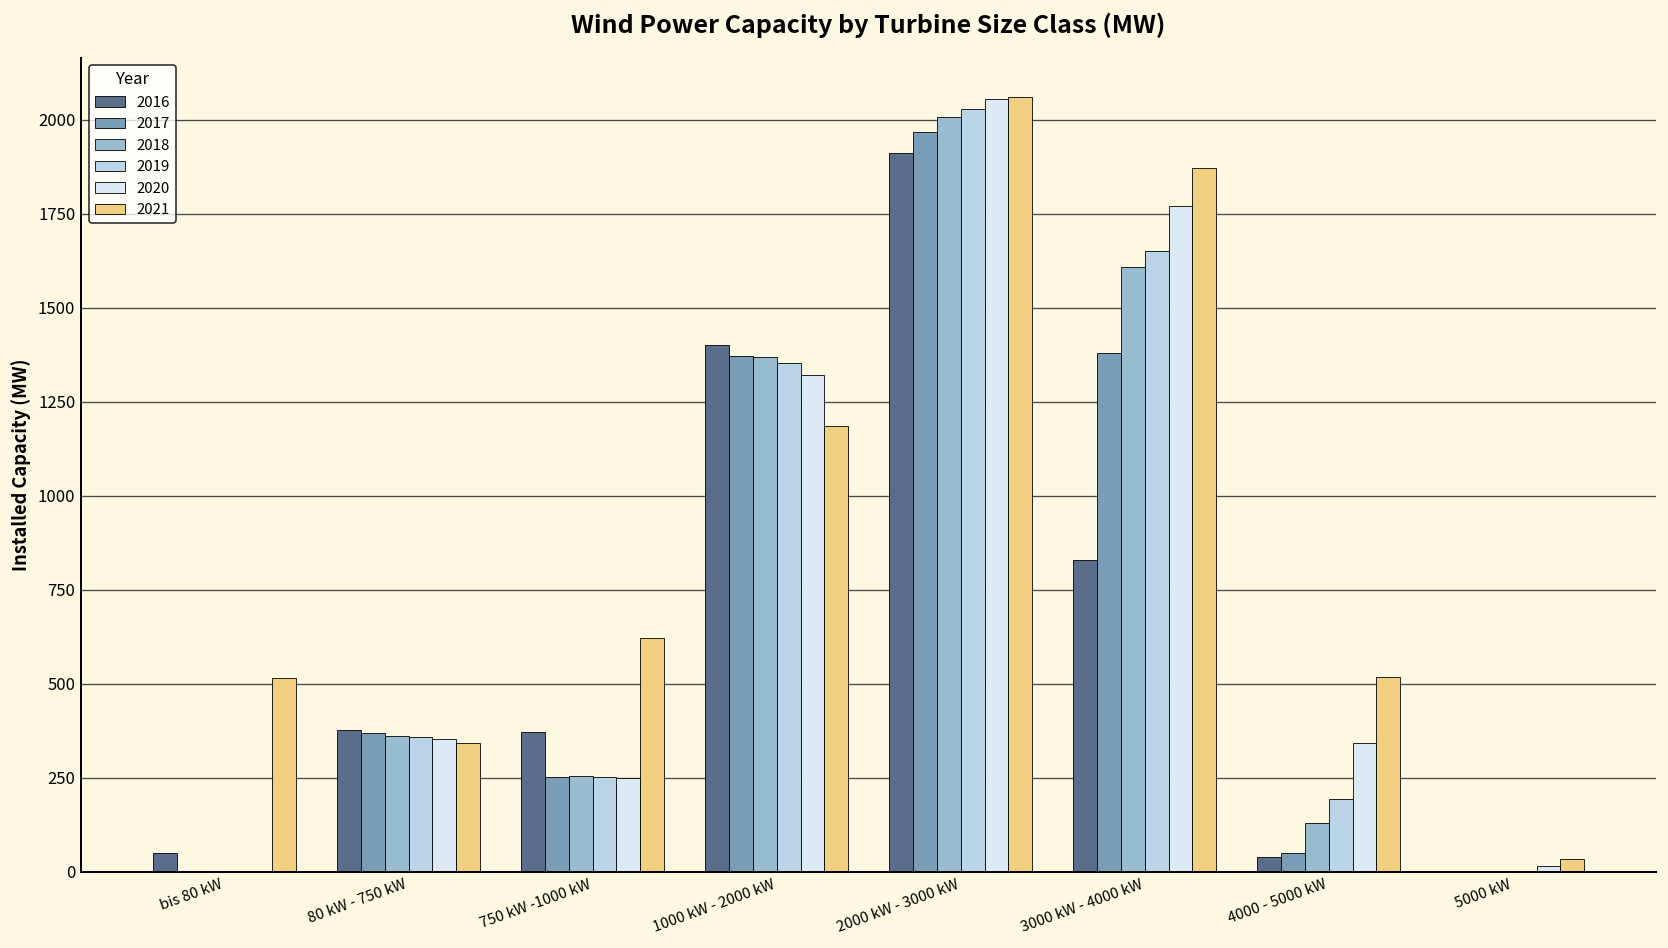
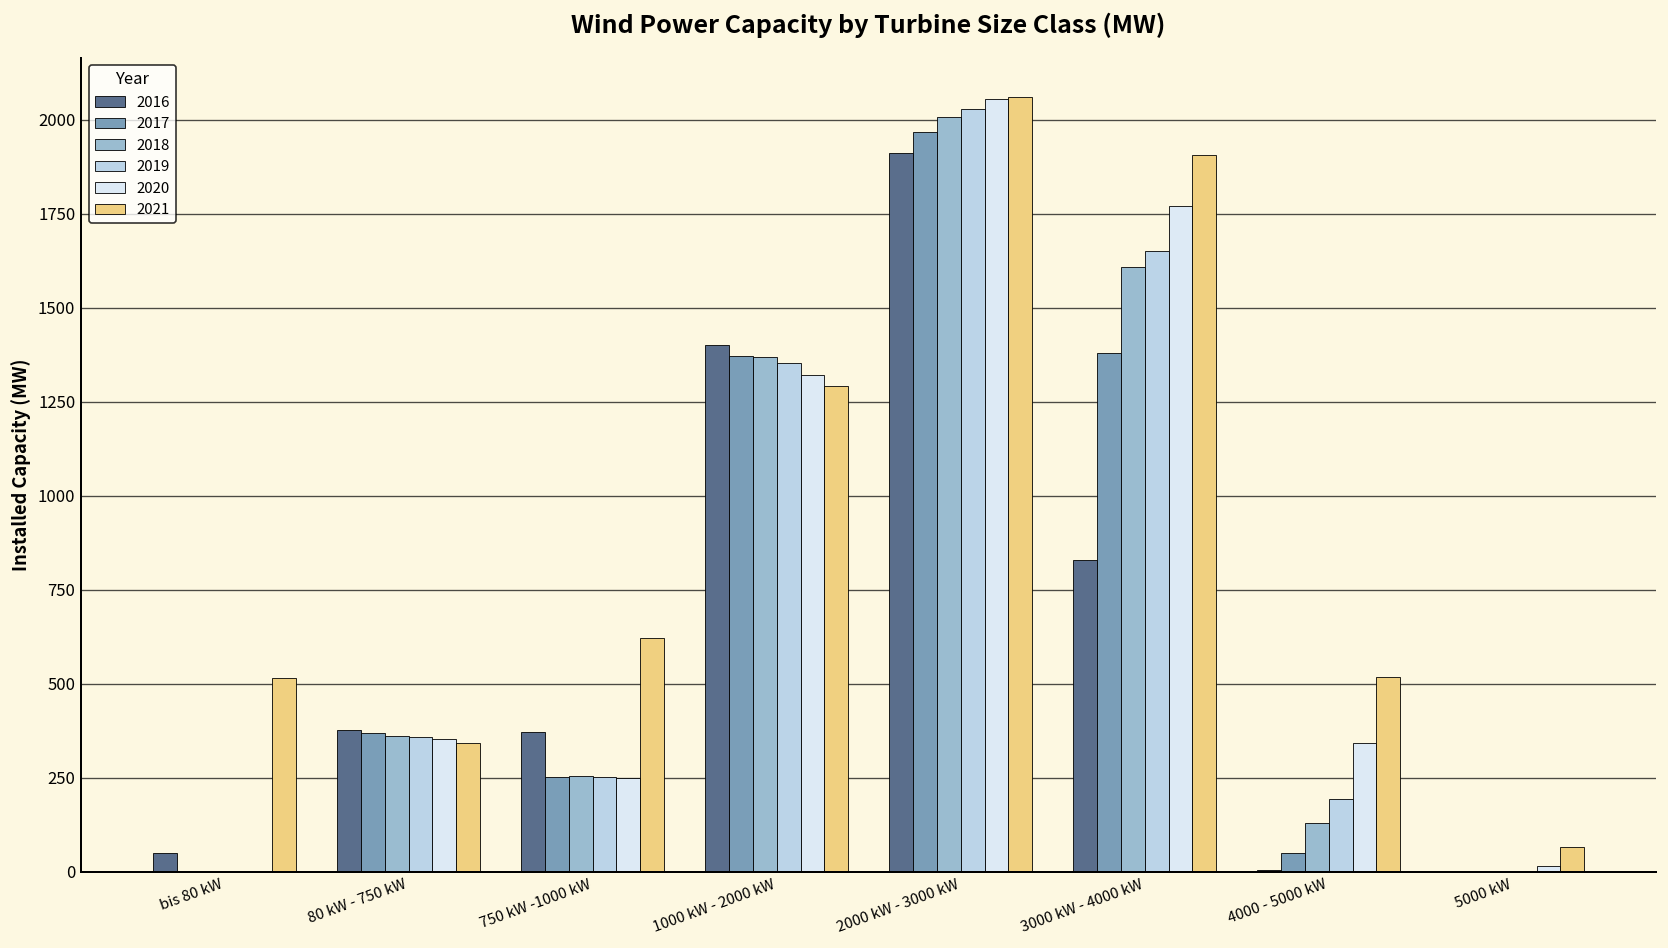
  {
    "2016": {
      "bis 80 kW": 50,
      "80 kW - 750 kW": 380,
      "750 kW -1000 kW": 370,
      "1000 kW - 2000 kW": 1400,
      "2000 kW - 3000 kW": 1910,
      "3000 kW - 4000 kW": 830,
-     "4000 - 5000 kW": 40,
+     "4000 - 5000 kW": 0,
      "5000 kW": 0
    },
    "2021": {
      "bis 80 kW": 520,
      "80 kW - 750 kW": 340,
      "750 kW -1000 kW": 620,
-     "1000 kW - 2000 kW": 1190,
+     "1000 kW - 2000 kW": 1290,
      "2000 kW - 3000 kW": 2060,
-     "3000 kW - 4000 kW": 1870,
+     "3000 kW - 4000 kW": 1910,
      "4000 - 5000 kW": 520,
-     "5000 kW": 30
+     "5000 kW": 70
    }
  }
